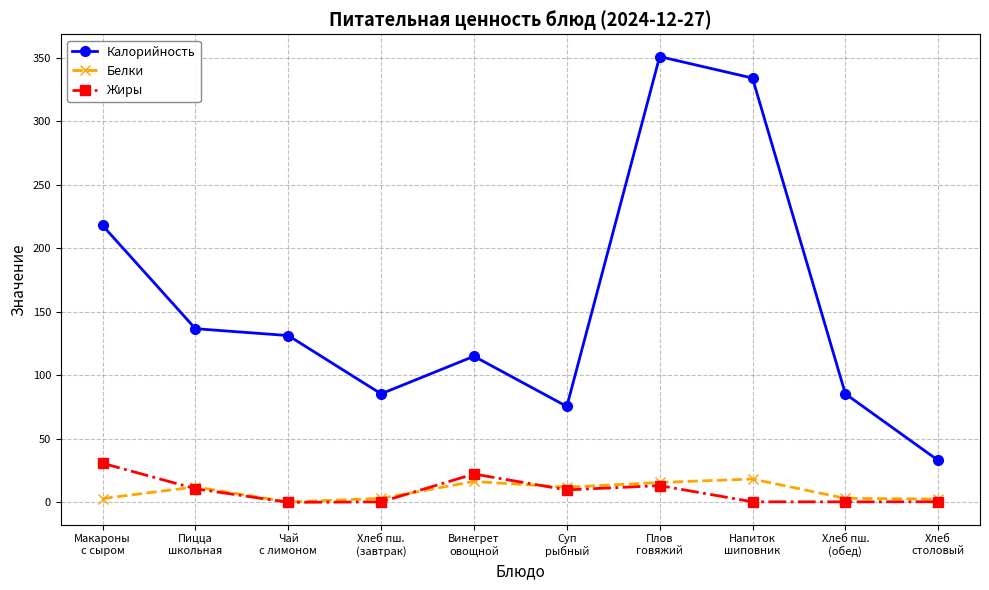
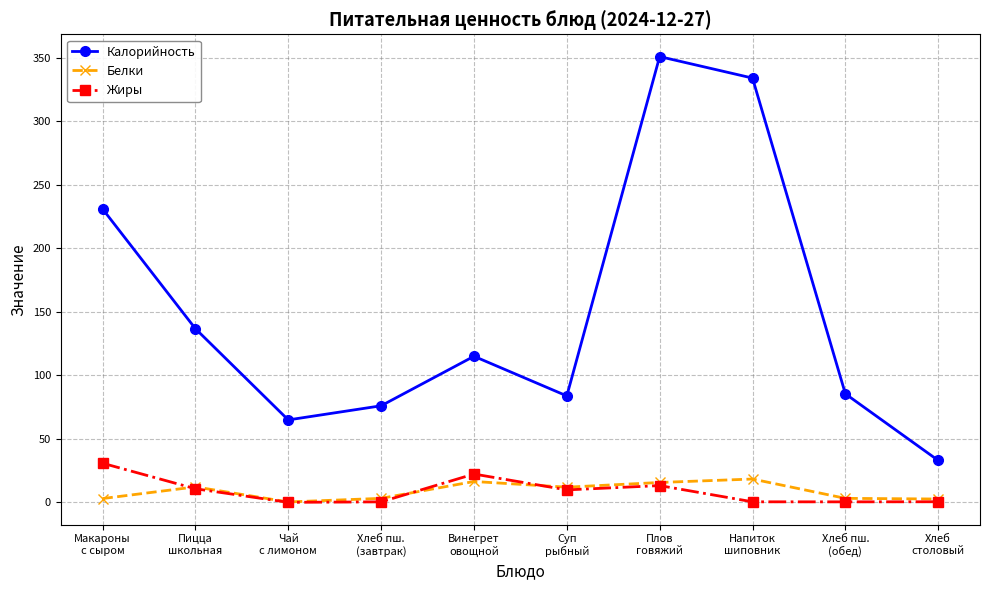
  {
    "Калорийность": {
-     "Макароны с сыром": 218,
+     "Макароны с сыром": 231,
      "Пицца школьная": 137,
-     "Чай с лимоном": 131,
-     "Хлеб пш. (завтрак)": 85,
+     "Чай с лимоном": 65,
+     "Хлеб пш. (завтрак)": 76,
      "Винегрет овощной": 115,
-     "Суп рыбный": 76,
+     "Суп рыбный": 84,
      "Плов говяжий": 351,
      "Напиток шиповник": 334,
      "Хлеб пш. (обед)": 85,
      "Хлеб столовый": 33
    },
    "Белки": {
      "Макароны с сыром": 3,
      "Хлеб пш. (завтрак)": 3,
      "Винегрет овощной": 16,
      "Суп рыбный": 12,
      "Плов говяжий": 16,
      "Напиток шиповник": 18,
      "Хлеб пш. (обед)": 3,
      "Хлеб столовый": 3
    },
    "Жиры": {
      "Макароны с сыром": 31,
      "Хлеб пш. (завтрак)": 0,
      "Винегрет овощной": 22,
      "Суп рыбный": 10,
      "Плов говяжий": 13,
      "Напиток шиповник": 0,
      "Хлеб пш. (обед)": 0,
      "Хлеб столовый": 0
    }
  }
